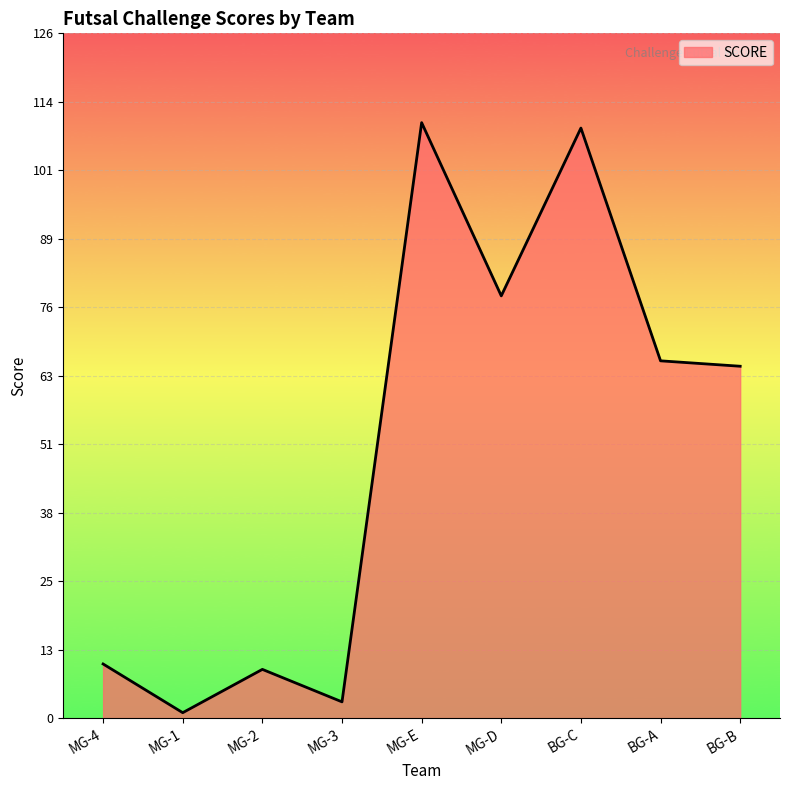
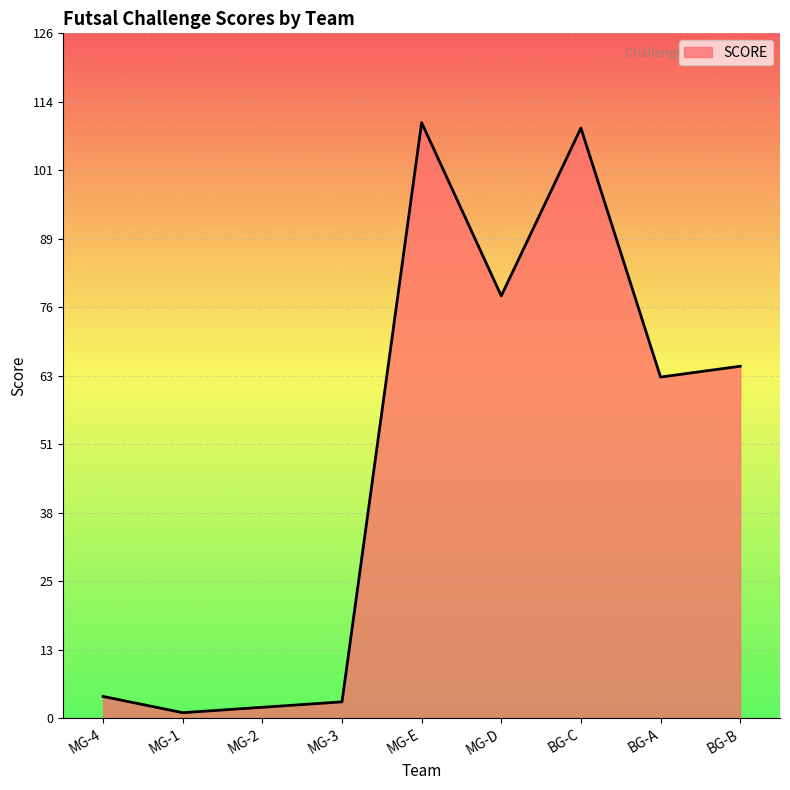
  {
-   "MG-4": 10,
+   "MG-4": 4,
    "MG-1": 1,
-   "MG-2": 9,
+   "MG-2": 2,
    "MG-3": 3,
    "MG-E": 110,
    "MG-D": 78,
    "BG-C": 109,
-   "BG-A": 66,
+   "BG-A": 63,
    "BG-B": 65
  }
